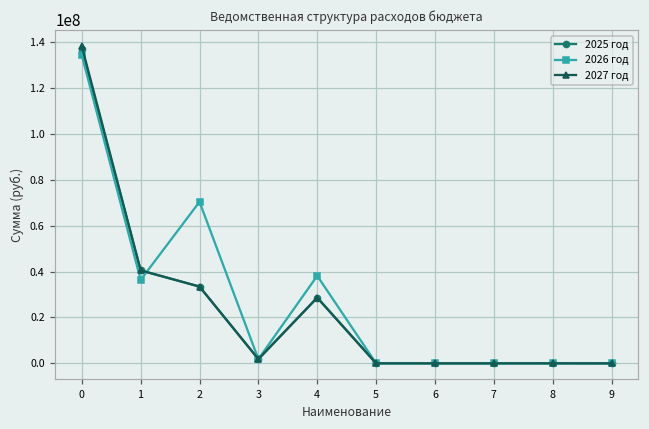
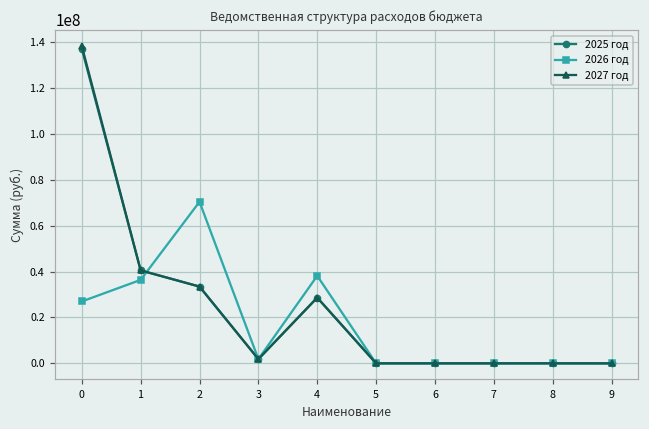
  {
    "2026 год": {
-     "0": 134000000,
+     "0": 27000000,
      "1": 36000000,
      "2": 70000000,
      "4": 38000000
    }
  }
